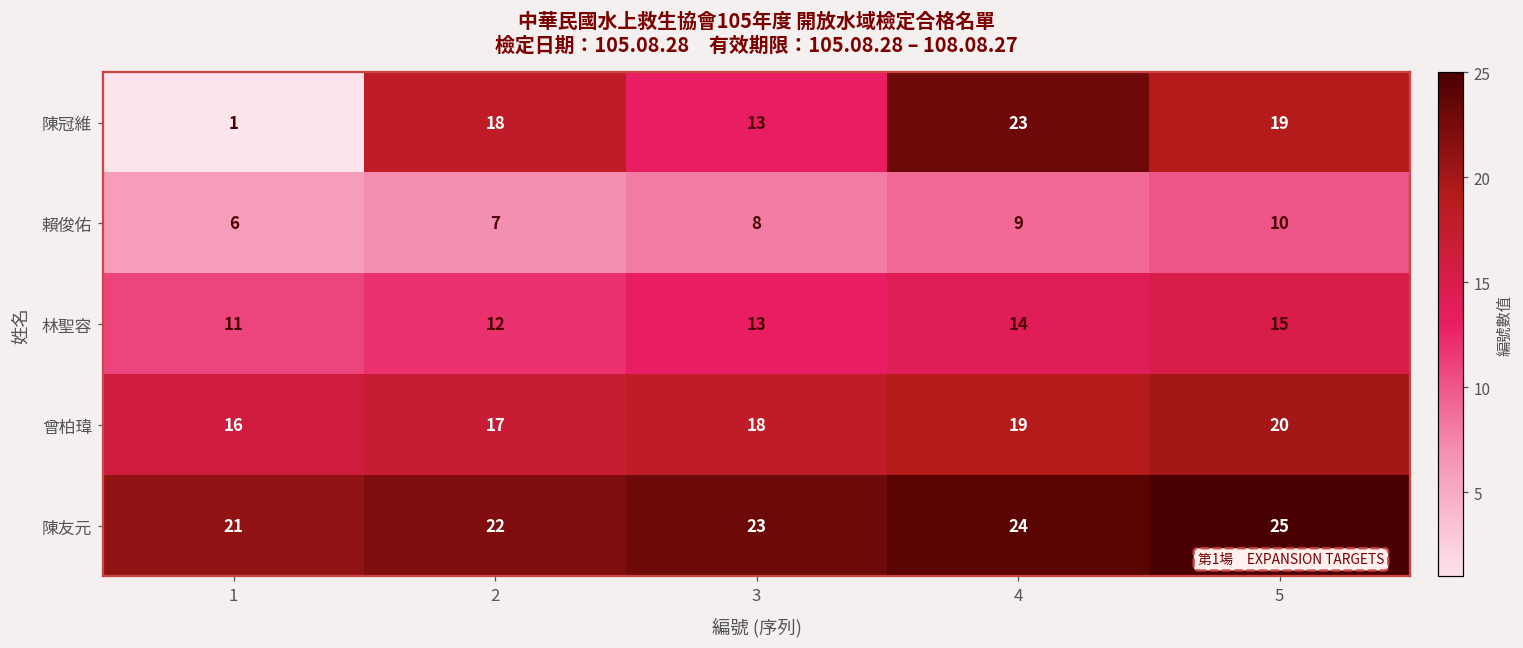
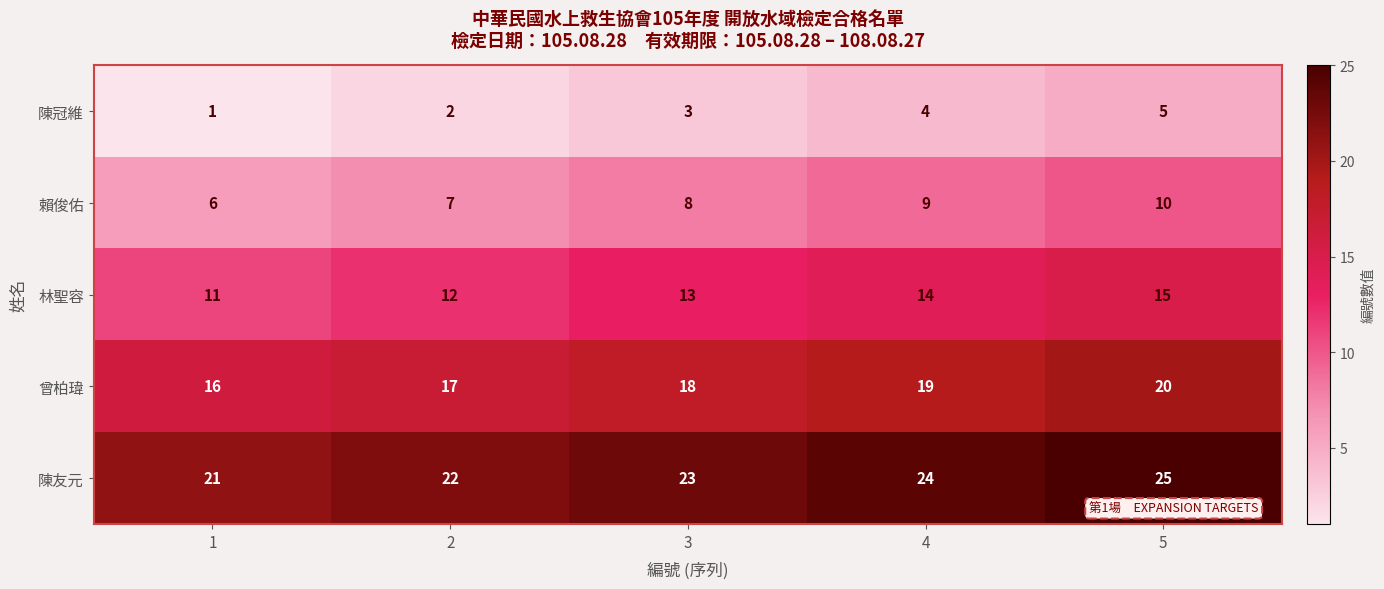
  {
    "陳冠維": {
      "1": 1,
-     "2": 18,
-     "3": 13,
-     "4": 23,
-     "5": 19
+     "2": 2,
+     "3": 3,
+     "4": 4,
+     "5": 5
    },
    "賴俊佑": {
      "1": 6,
      "2": 7,
      "3": 8,
      "4": 9,
      "5": 10
    },
    "林聖容": {
      "1": 11,
      "2": 12,
      "3": 13,
      "4": 14,
      "5": 15
    },
    "曾柏瑋": {
      "1": 16,
      "2": 17,
      "3": 18,
      "4": 19,
      "5": 20
    },
    "陳友元": {
      "1": 21,
      "2": 22,
      "3": 23,
      "4": 24,
      "5": 25
    }
  }
